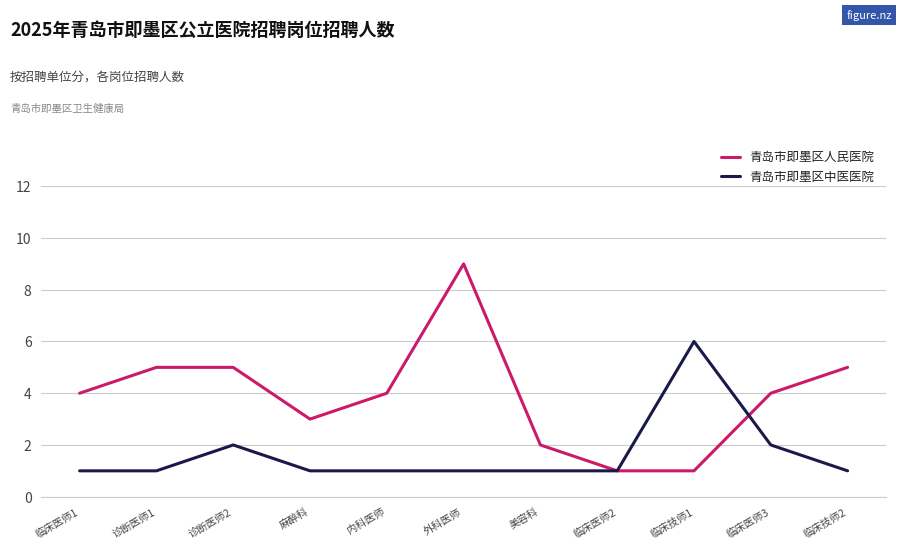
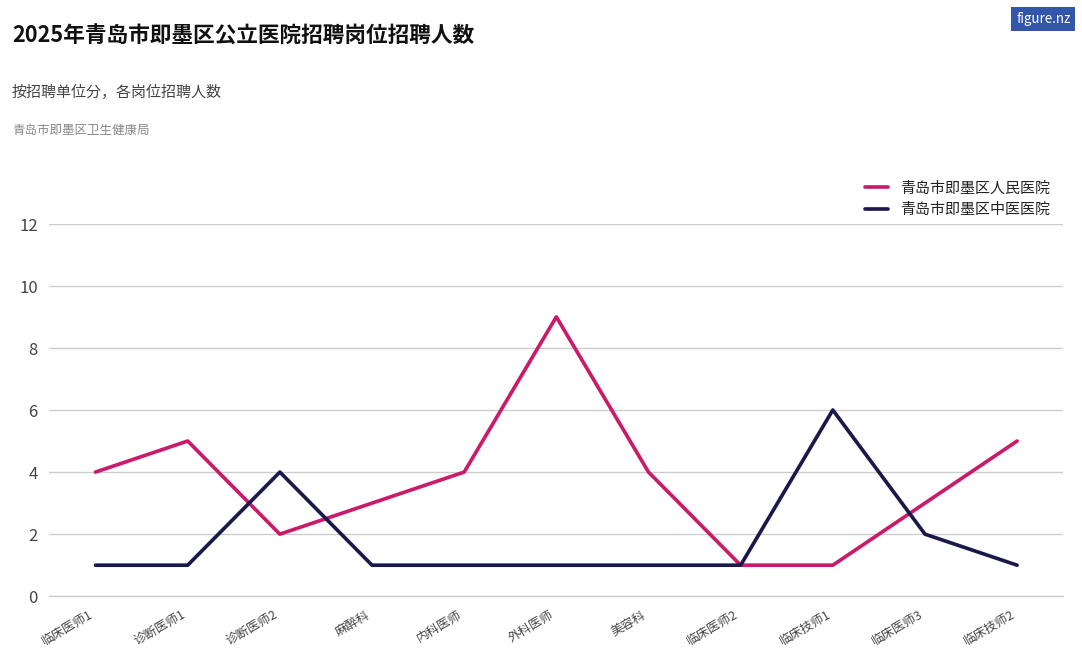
  {
    "青岛市即墨区人民医院": {
      "临床医师1": 4,
      "诊断医师1": 5,
-     "诊断医师2": 5,
+     "诊断医师2": 2,
      "麻醉科": 3,
      "内科医师": 4,
      "外科医师": 9,
-     "美容科": 2,
+     "美容科": 4,
      "临床技师1": 1,
-     "临床医师3": 4,
+     "临床医师3": 3,
      "临床技师2": 5
    },
    "青岛市即墨区中医医院": {
      "临床医师1": 1,
      "诊断医师1": 1,
-     "诊断医师2": 2,
+     "诊断医师2": 4,
      "麻醉科": 1,
      "内科医师": 1,
      "外科医师": 1,
      "美容科": 1,
      "临床技师1": 6,
      "临床医师3": 2,
      "临床技师2": 1
    }
  }
